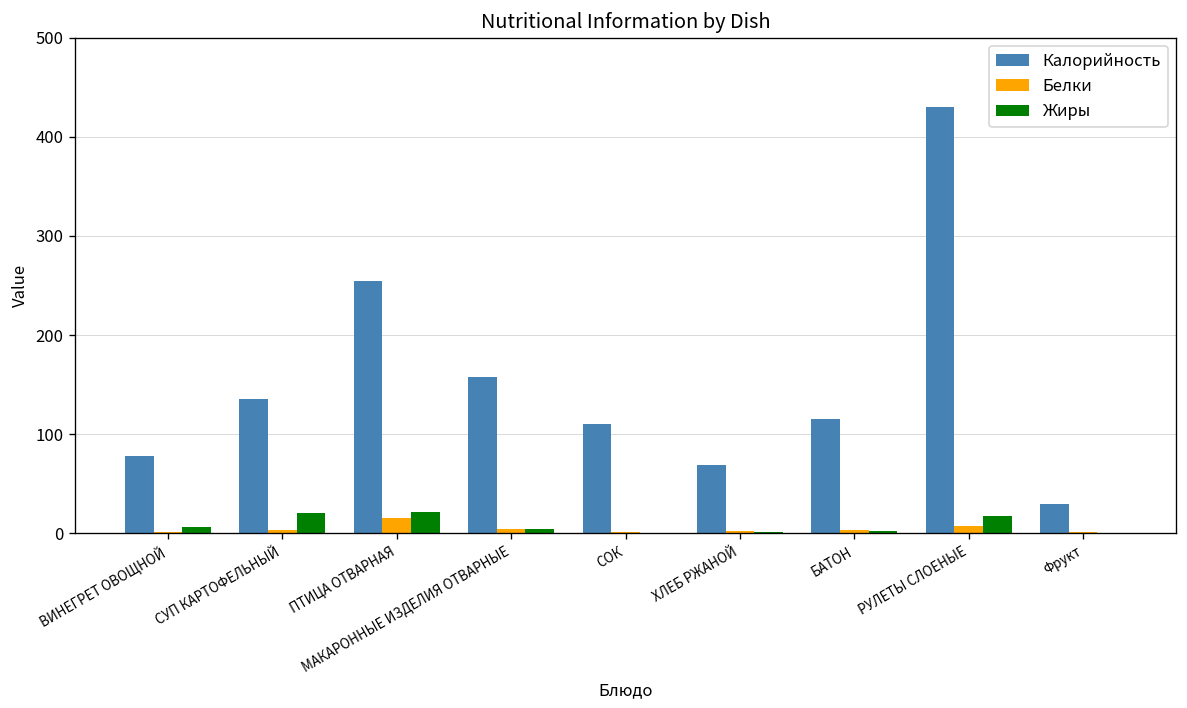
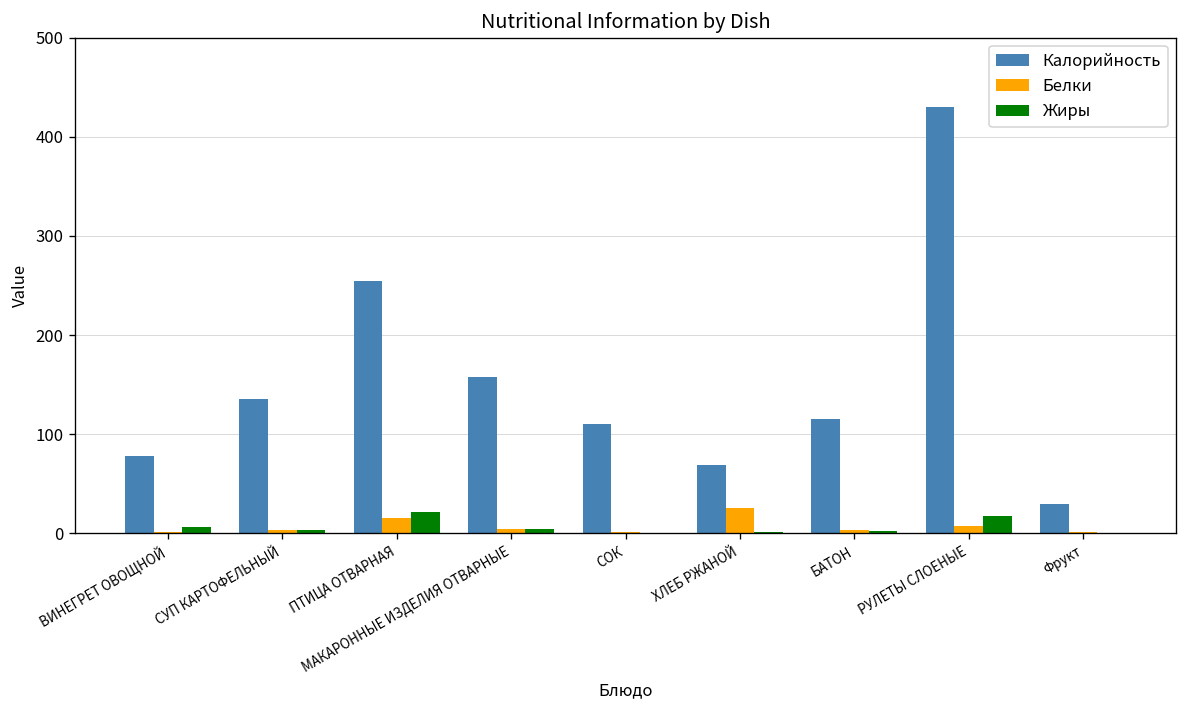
  {
    "Калорийность": {
      "ВИНЕГРЕТ ОВОЩНОЙ": 80,
      "СУП КАРТОФЕЛЬНЫЙ": 140,
      "ПТИЦА ОТВАРНАЯ": 260,
      "МАКАРОННЫЕ ИЗДЕЛИЯ ОТВАРНЫЕ": 160,
      "СОК": 110,
      "ХЛЕБ РЖАНОЙ": 70,
      "БАТОН": 120,
      "РУЛЕТЫ СЛОЕНЫЕ": 430,
      "Фрукт": 30
    },
    "Белки": {
      "ПТИЦА ОТВАРНАЯ": 20,
      "МАКАРОННЫЕ ИЗДЕЛИЯ ОТВАРНЫЕ": 0,
-     "ХЛЕБ РЖАНОЙ": 0,
+     "ХЛЕБ РЖАНОЙ": 30,
      "РУЛЕТЫ СЛОЕНЫЕ": 10
    },
    "Жиры": {
      "ВИНЕГРЕТ ОВОЩНОЙ": 10,
-     "СУП КАРТОФЕЛЬНЫЙ": 20,
+     "СУП КАРТОФЕЛЬНЫЙ": 0,
      "ПТИЦА ОТВАРНАЯ": 20,
      "МАКАРОННЫЕ ИЗДЕЛИЯ ОТВАРНЫЕ": 0,
      "СОК": 0,
      "РУЛЕТЫ СЛОЕНЫЕ": 20,
      "Фрукт": 0
    }
  }
